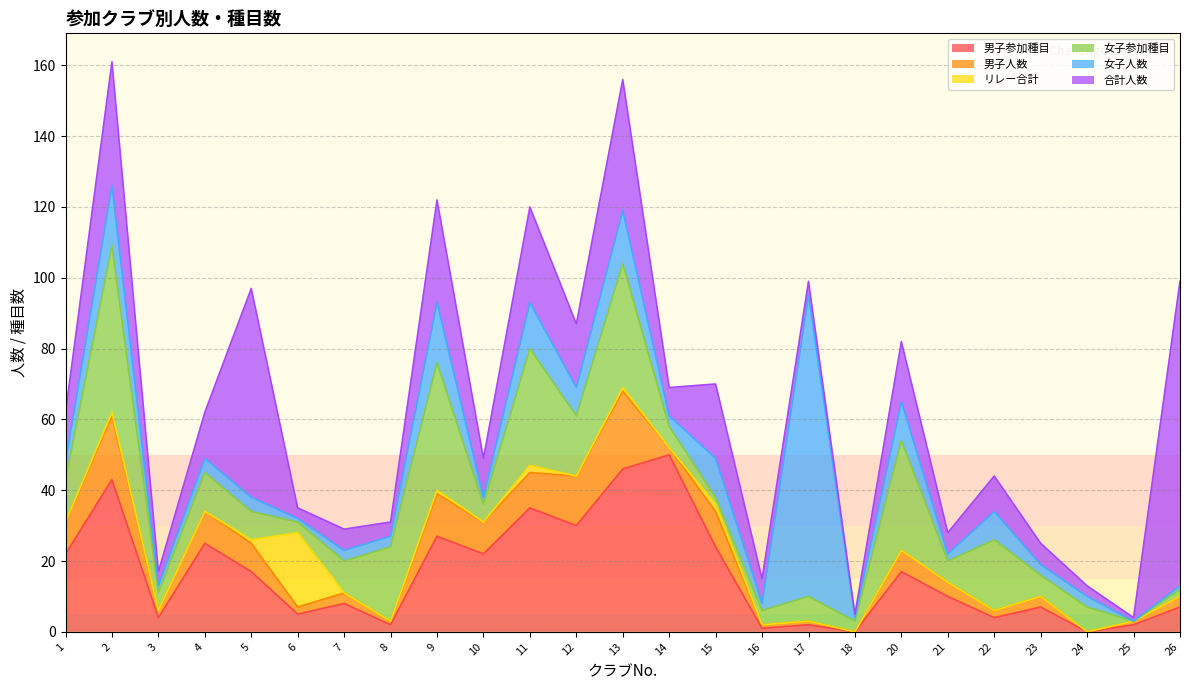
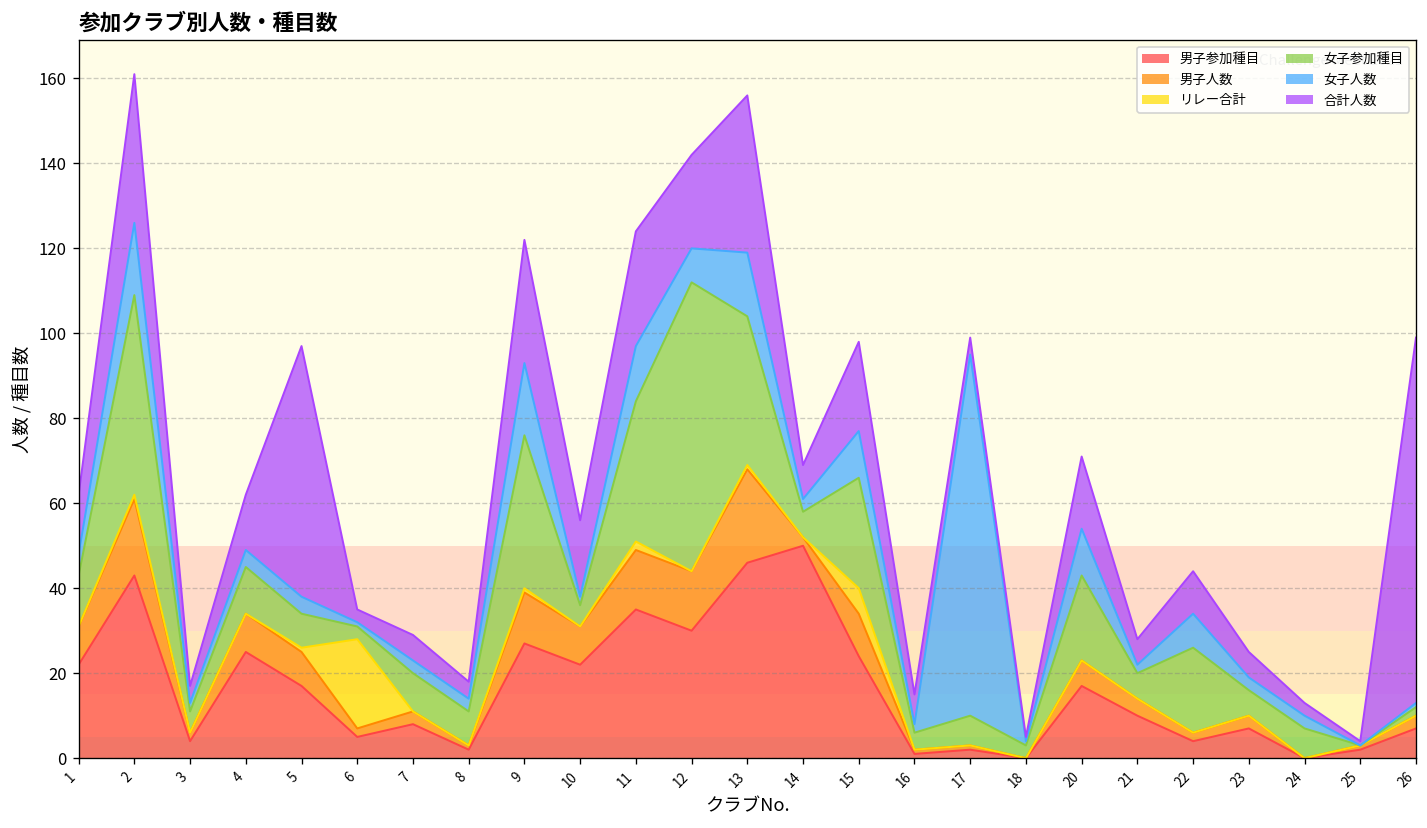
  {
    "男子参加種目": {
      "1": 22,
      "2": 43,
      "3": 4,
      "4": 25,
      "5": 17,
      "6": 5,
      "7": 8,
      "8": 2,
      "9": 27,
      "10": 22,
      "11": 35,
      "12": 30,
      "13": 46,
      "14": 50,
      "15": 24,
      "16": 1,
      "17": 2,
      "20": 17,
      "21": 10,
      "22": 4,
      "23": 7,
      "25": 2,
      "26": 7
    },
    "男子人数": {
      "2": 18,
      "5": 8,
      "6": 2,
      "9": 12,
-     "11": 10,
+     "11": 14,
      "13": 22,
      "15": 10
    },
    "リレー合計": {
      "2": 1,
      "5": 1,
      "6": 21,
      "9": 1,
      "11": 2,
      "13": 1,
-     "15": 2
+     "15": 6
    },
    "女子参加種目": {
      "1": 12,
      "2": 47,
      "3": 5,
      "4": 11,
      "5": 8,
      "6": 3,
      "7": 9,
-     "8": 21,
+     "8": 8,
      "9": 36,
      "10": 5,
      "11": 33,
-     "12": 17,
+     "12": 68,
      "13": 35,
      "14": 6,
-     "15": 2,
+     "15": 26,
      "16": 4,
      "17": 7,
      "18": 3,
-     "20": 31,
+     "20": 20,
      "21": 6,
      "22": 20,
      "23": 6,
      "24": 7,
      "26": 2
    },
    "女子人数": {
      "1": 5,
      "2": 17,
      "3": 2,
      "4": 4,
      "5": 4,
      "6": 1,
      "7": 3,
      "8": 3,
      "9": 17,
      "10": 2,
      "11": 13,
      "12": 8,
      "13": 15,
      "14": 3,
      "15": 11,
      "16": 2,
      "17": 85,
      "18": 1,
      "20": 11,
      "21": 2,
      "22": 8,
      "23": 3,
      "24": 3,
      "26": 1
    },
    "合計人数": {
      "1": 14,
      "2": 35,
      "3": 4,
      "4": 13,
      "5": 59,
      "6": 3,
      "7": 6,
      "8": 4,
      "9": 29,
-     "10": 11,
+     "10": 18,
      "11": 27,
-     "12": 18,
+     "12": 22,
      "13": 37,
      "14": 8,
      "15": 21,
      "16": 7,
      "17": 4,
      "18": 1,
      "20": 17,
      "21": 6,
      "22": 10,
      "23": 6,
      "24": 3,
      "25": 1,
      "26": 86
    }
  }
